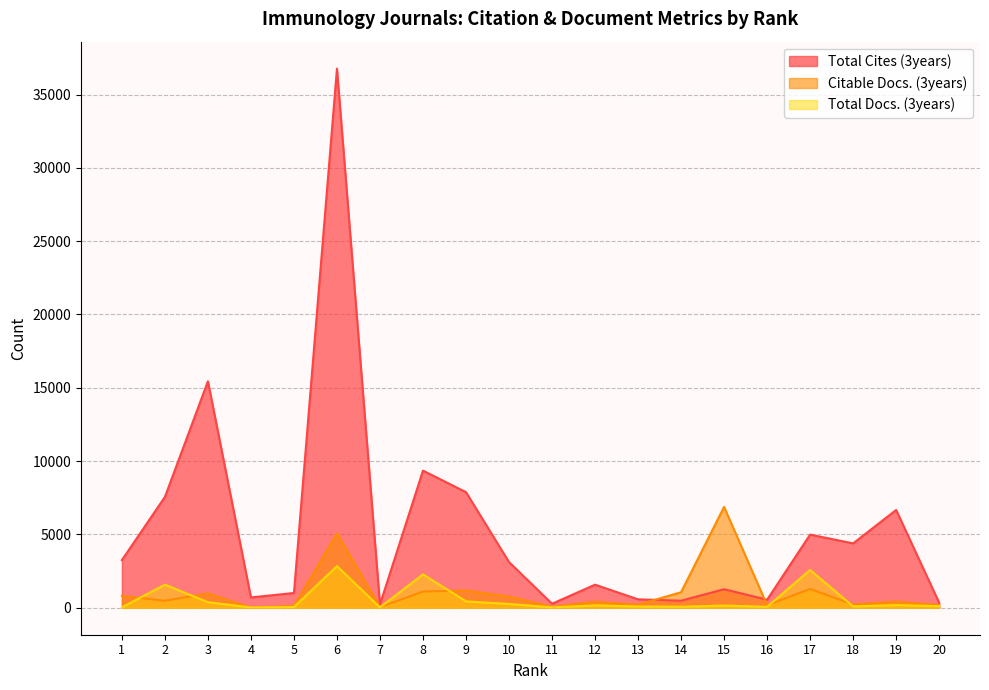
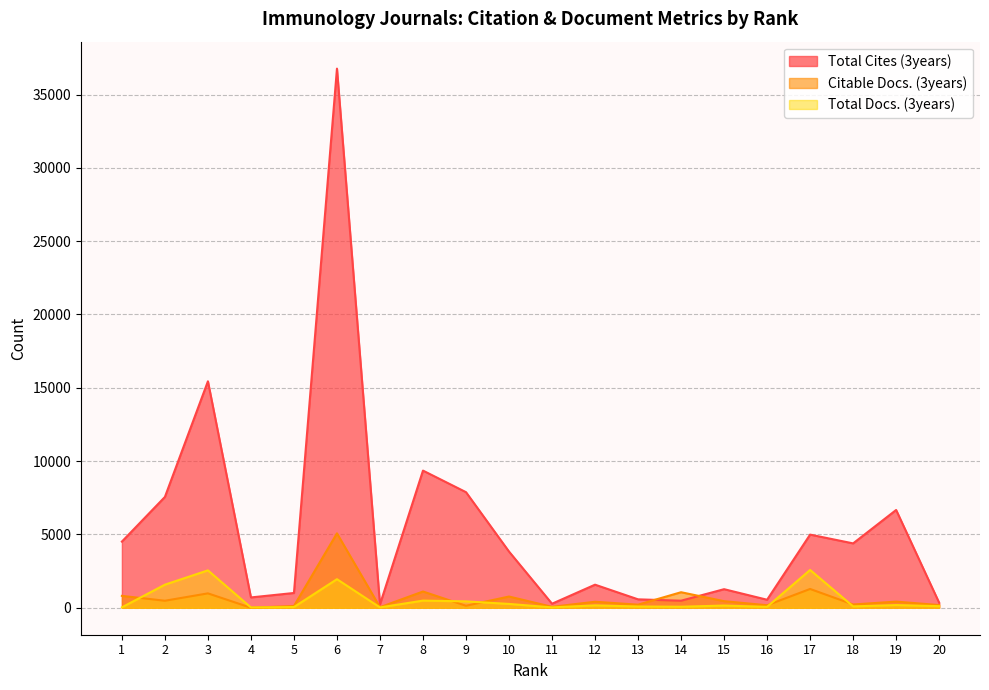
  {
    "Total Cites (3years)": {
-     "1": 3300,
+     "1": 4500,
      "2": 7600,
      "3": 15400,
      "4": 700,
      "5": 1000,
      "6": 36800,
      "7": 200,
      "8": 9400,
      "9": 7900,
-     "10": 3100,
+     "10": 3800,
      "11": 300,
      "12": 1600,
      "13": 600,
      "14": 500,
      "15": 1300,
      "16": 500,
      "17": 5000,
      "18": 4400,
      "19": 6700
    },
    "Citable Docs. (3years)": {
      "1": 800,
      "2": 500,
      "3": 1000,
      "6": 5100,
      "8": 1100,
-     "9": 1200,
+     "9": 100,
      "10": 800,
      "12": 400,
      "14": 1100,
-     "15": 6900,
+     "15": 500,
      "17": 1300,
      "19": 400
    },
    "Total Docs. (3years)": {
      "1": 0,
      "2": 1600,
-     "3": 400,
-     "6": 2800,
-     "8": 2300,
+     "3": 2600,
+     "6": 1900,
+     "8": 500,
      "9": 400,
      "10": 300,
      "12": 200,
      "14": 100,
      "15": 200,
      "17": 2600,
      "19": 200
    }
  }
